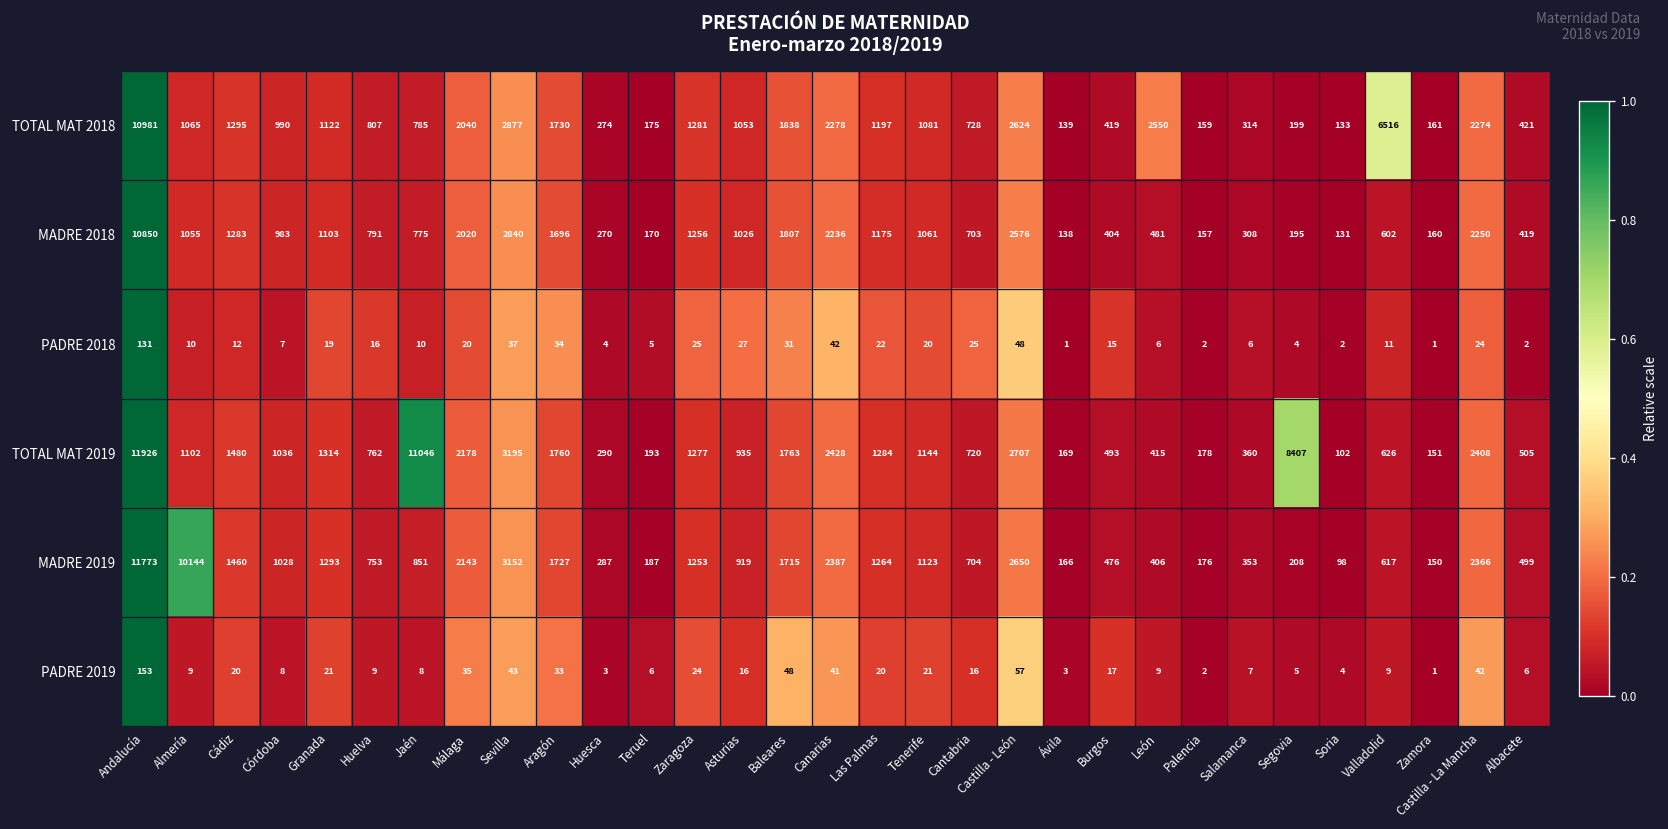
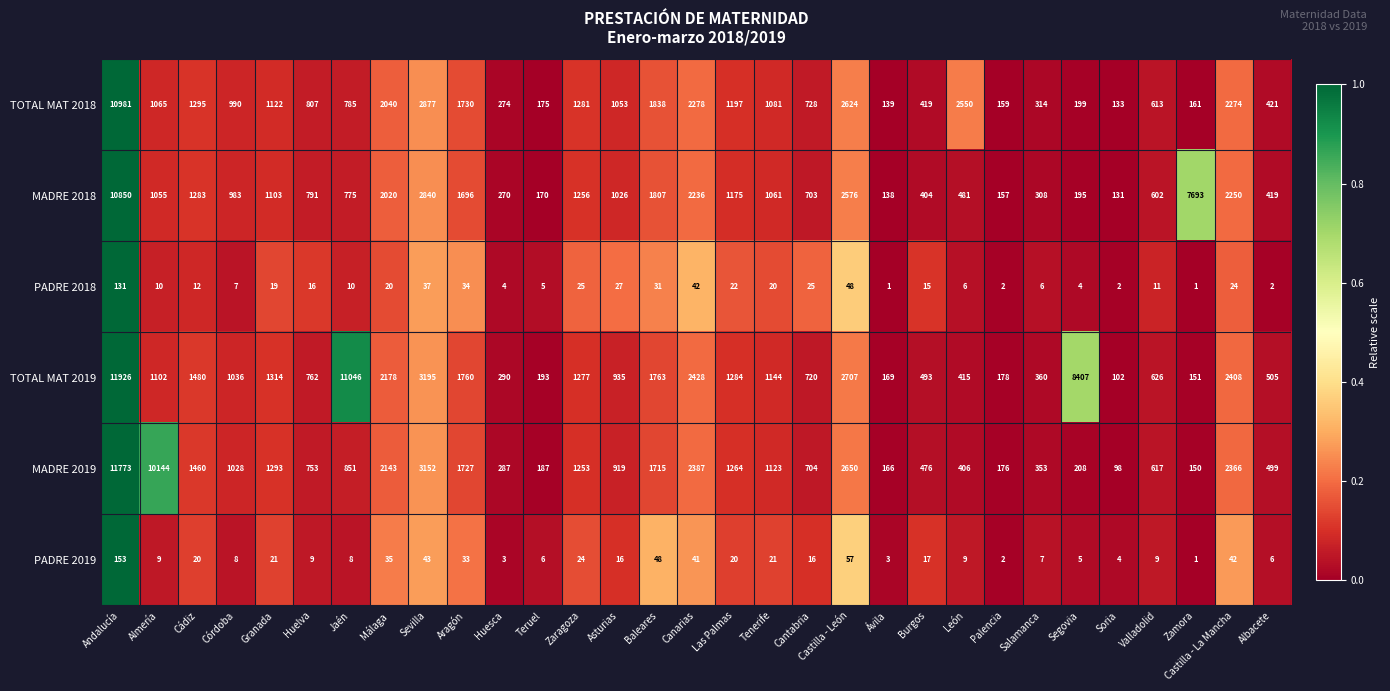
  {
    "TOTAL MAT 2018": {
      "Andalucía": 10981,
      "Almería": 1065,
      "Cádiz": 1295,
      "Córdoba": 990,
      "Granada": 1122,
      "Huelva": 807,
      "Jaén": 785,
      "Málaga": 2040,
      "Sevilla": 2877,
      "Aragón": 1730,
      "Huesca": 274,
      "Teruel": 175,
      "Zaragoza": 1281,
      "Asturias": 1053,
      "Baleares": 1838,
      "Canarias": 2278,
      "Las Palmas": 1197,
      "Tenerife": 1081,
      "Cantabria": 728,
      "Castilla - León": 2624,
      "Ávila": 139,
      "Burgos": 419,
      "León": 2550,
      "Palencia": 159,
      "Salamanca": 314,
      "Segovia": 199,
      "Soria": 133,
-     "Valladolid": 6516,
+     "Valladolid": 613,
      "Zamora": 161,
      "Castilla - La Mancha": 2274,
      "Albacete": 421
    },
    "MADRE 2018": {
      "Andalucía": 10850,
      "Almería": 1055,
      "Cádiz": 1283,
      "Córdoba": 983,
      "Granada": 1103,
      "Huelva": 791,
      "Jaén": 775,
      "Málaga": 2020,
      "Sevilla": 2840,
      "Aragón": 1696,
      "Huesca": 270,
      "Teruel": 170,
      "Zaragoza": 1256,
      "Asturias": 1026,
      "Baleares": 1807,
      "Canarias": 2236,
      "Las Palmas": 1175,
      "Tenerife": 1061,
      "Cantabria": 703,
      "Castilla - León": 2576,
      "Ávila": 138,
      "Burgos": 404,
      "León": 481,
      "Palencia": 157,
      "Salamanca": 308,
      "Segovia": 195,
      "Soria": 131,
      "Valladolid": 602,
-     "Zamora": 160,
+     "Zamora": 7693,
      "Castilla - La Mancha": 2250,
      "Albacete": 419
    },
    "PADRE 2018": {
      "Andalucía": 131,
      "Almería": 10,
      "Cádiz": 12,
      "Córdoba": 7,
      "Granada": 19,
      "Huelva": 16,
      "Jaén": 10,
      "Málaga": 20,
      "Sevilla": 37,
      "Aragón": 34,
      "Huesca": 4,
      "Teruel": 5,
      "Zaragoza": 25,
      "Asturias": 27,
      "Baleares": 31,
      "Canarias": 42,
      "Las Palmas": 22,
      "Tenerife": 20,
      "Cantabria": 25,
      "Castilla - León": 48,
      "Ávila": 1,
      "Burgos": 15,
      "León": 6,
      "Palencia": 2,
      "Salamanca": 6,
      "Segovia": 4,
      "Soria": 2,
      "Valladolid": 11,
      "Zamora": 1,
      "Castilla - La Mancha": 24,
      "Albacete": 2
    },
    "TOTAL MAT 2019": {
      "Andalucía": 11926,
      "Almería": 1102,
      "Cádiz": 1480,
      "Córdoba": 1036,
      "Granada": 1314,
      "Huelva": 762,
      "Jaén": 11046,
      "Málaga": 2178,
      "Sevilla": 3195,
      "Aragón": 1760,
      "Huesca": 290,
      "Teruel": 193,
      "Zaragoza": 1277,
      "Asturias": 935,
      "Baleares": 1763,
      "Canarias": 2428,
      "Las Palmas": 1284,
      "Tenerife": 1144,
      "Cantabria": 720,
      "Castilla - León": 2707,
      "Ávila": 169,
      "Burgos": 493,
      "León": 415,
      "Palencia": 178,
      "Salamanca": 360,
      "Segovia": 8407,
      "Soria": 102,
      "Valladolid": 626,
      "Zamora": 151,
      "Castilla - La Mancha": 2408,
      "Albacete": 505
    },
    "MADRE 2019": {
      "Andalucía": 11773,
      "Almería": 10144,
      "Cádiz": 1460,
      "Córdoba": 1028,
      "Granada": 1293,
      "Huelva": 753,
      "Jaén": 851,
      "Málaga": 2143,
      "Sevilla": 3152,
      "Aragón": 1727,
      "Huesca": 287,
      "Teruel": 187,
      "Zaragoza": 1253,
      "Asturias": 919,
      "Baleares": 1715,
      "Canarias": 2387,
      "Las Palmas": 1264,
      "Tenerife": 1123,
      "Cantabria": 704,
      "Castilla - León": 2650,
      "Ávila": 166,
      "Burgos": 476,
      "León": 406,
      "Palencia": 176,
      "Salamanca": 353,
      "Segovia": 208,
      "Soria": 98,
      "Valladolid": 617,
      "Zamora": 150,
      "Castilla - La Mancha": 2366,
      "Albacete": 499
    },
    "PADRE 2019": {
      "Andalucía": 153,
      "Almería": 9,
      "Cádiz": 20,
      "Córdoba": 8,
      "Granada": 21,
      "Huelva": 9,
      "Jaén": 8,
      "Málaga": 35,
      "Sevilla": 43,
      "Aragón": 33,
      "Huesca": 3,
      "Teruel": 6,
      "Zaragoza": 24,
      "Asturias": 16,
      "Baleares": 48,
      "Canarias": 41,
      "Las Palmas": 20,
      "Tenerife": 21,
      "Cantabria": 16,
      "Castilla - León": 57,
      "Ávila": 3,
      "Burgos": 17,
      "León": 9,
      "Palencia": 2,
      "Salamanca": 7,
      "Segovia": 5,
      "Soria": 4,
      "Valladolid": 9,
      "Zamora": 1,
      "Castilla - La Mancha": 42,
      "Albacete": 6
    }
  }
